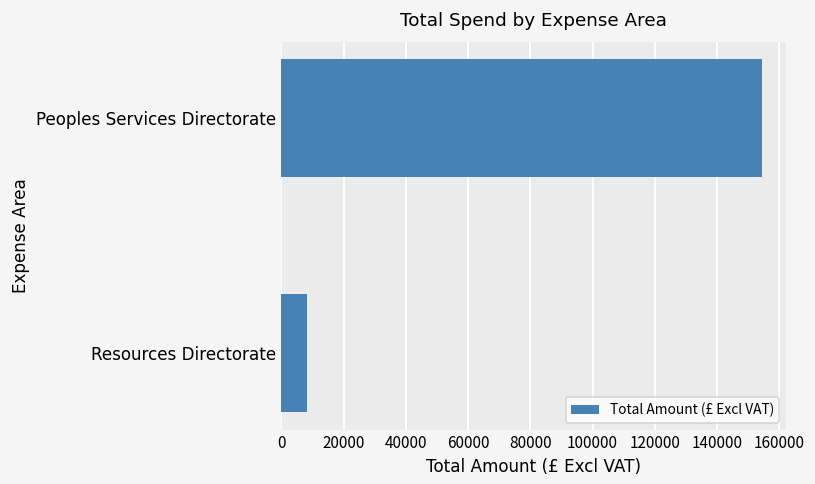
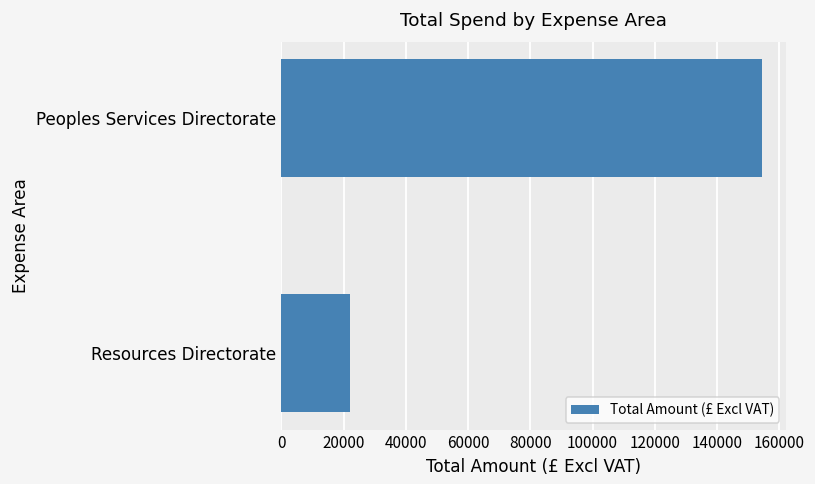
  {
    "Peoples Services Directorate": 155000,
-   "Resources Directorate": 8000
+   "Resources Directorate": 22000
  }
